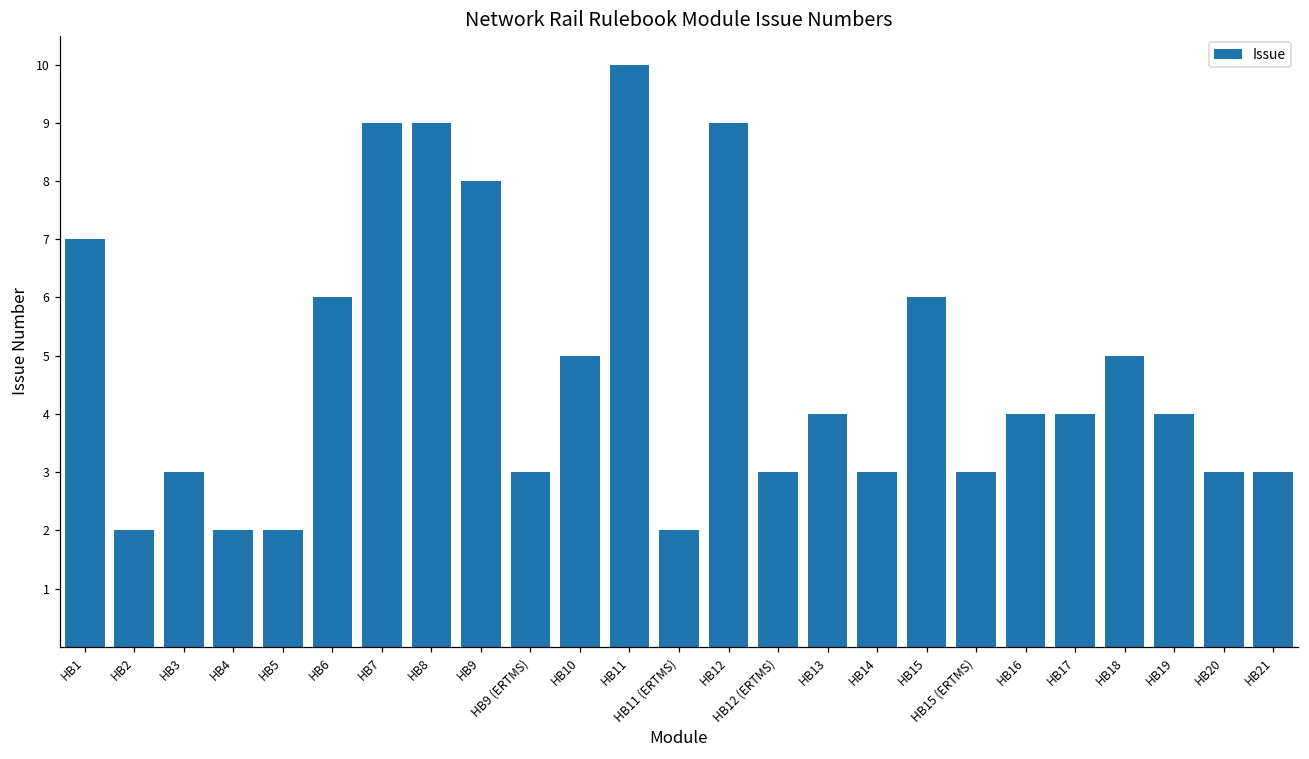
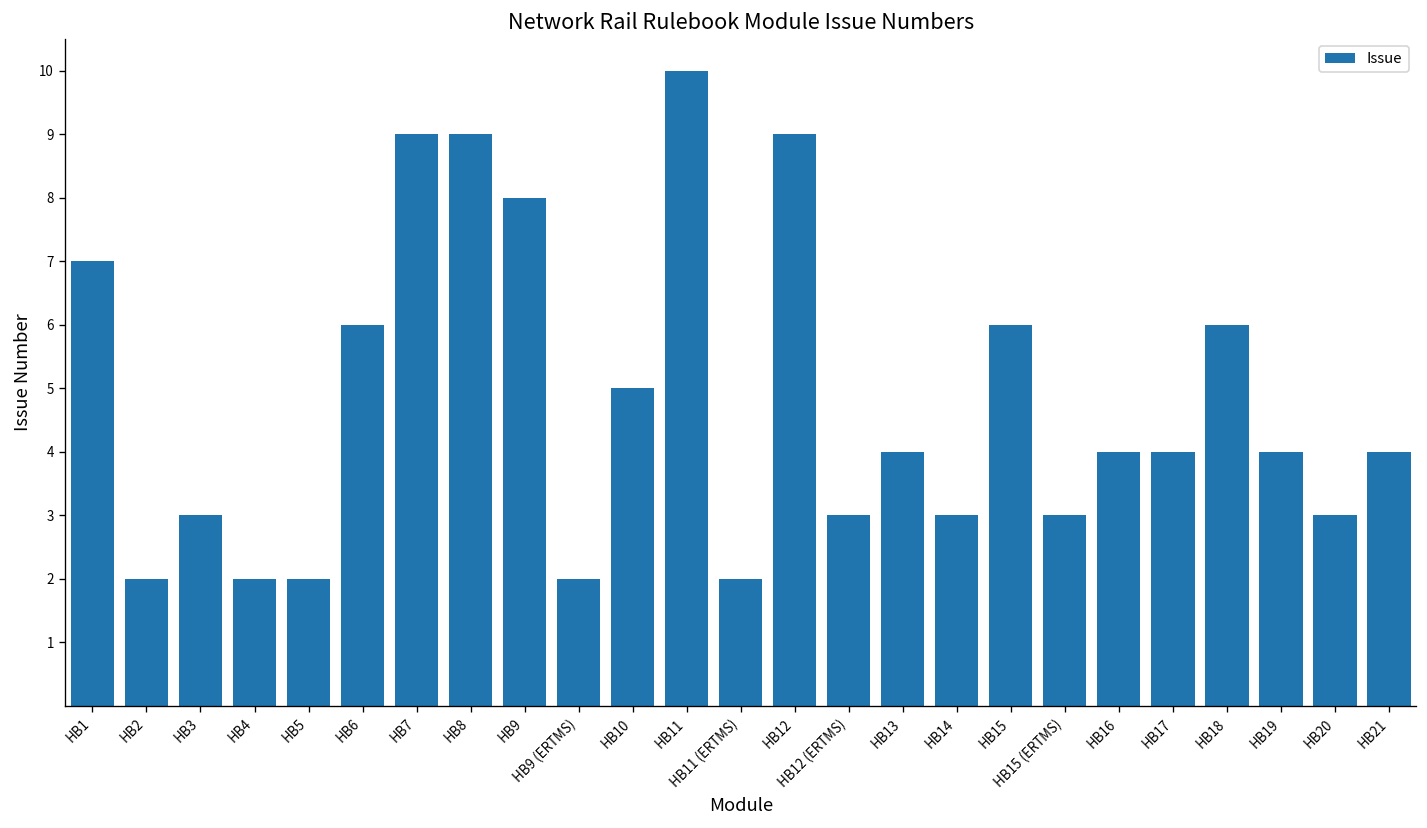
  {
    "HB1": 7,
    "HB2": 2,
    "HB3": 3,
    "HB4": 2,
    "HB5": 2,
    "HB6": 6,
    "HB7": 9,
    "HB8": 9,
    "HB9": 8,
-   "HB9 (ERTMS)": 3,
+   "HB9 (ERTMS)": 2,
    "HB10": 5,
    "HB11": 10,
    "HB11 (ERTMS)": 2,
    "HB12": 9,
    "HB12 (ERTMS)": 3,
    "HB13": 4,
    "HB14": 3,
    "HB15": 6,
    "HB15 (ERTMS)": 3,
    "HB16": 4,
    "HB17": 4,
-   "HB18": 5,
+   "HB18": 6,
    "HB19": 4,
    "HB20": 3,
-   "HB21": 3
+   "HB21": 4
  }
